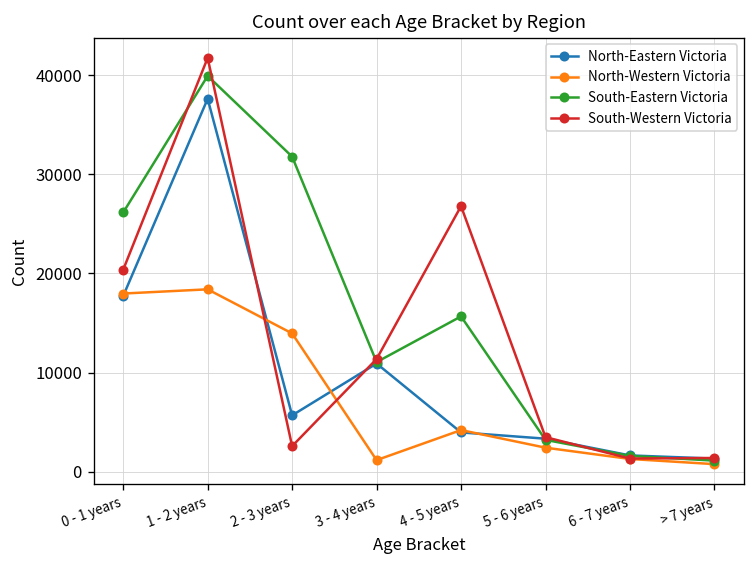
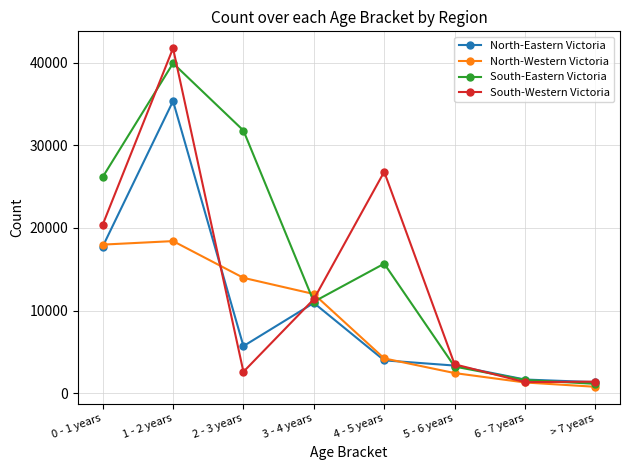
  {
    "North-Eastern Victoria": {
-     "1 - 2 years": 38000,
+     "1 - 2 years": 35000,
      "2 - 3 years": 6000
    },
    "North-Western Victoria": {
      "1 - 2 years": 18000,
      "2 - 3 years": 14000,
-     "3 - 4 years": 1000,
+     "3 - 4 years": 12000,
      "5 - 6 years": 2000,
      "> 7 years": 1000
    },
    "South-Eastern Victoria": {
      "0 - 1 years": 26000,
      "1 - 2 years": 40000,
      "2 - 3 years": 32000,
      "4 - 5 years": 16000
    },
    "South-Western Victoria": {
      "0 - 1 years": 20000,
      "1 - 2 years": 42000,
      "2 - 3 years": 3000,
      "3 - 4 years": 11000,
      "4 - 5 years": 27000
    }
  }
